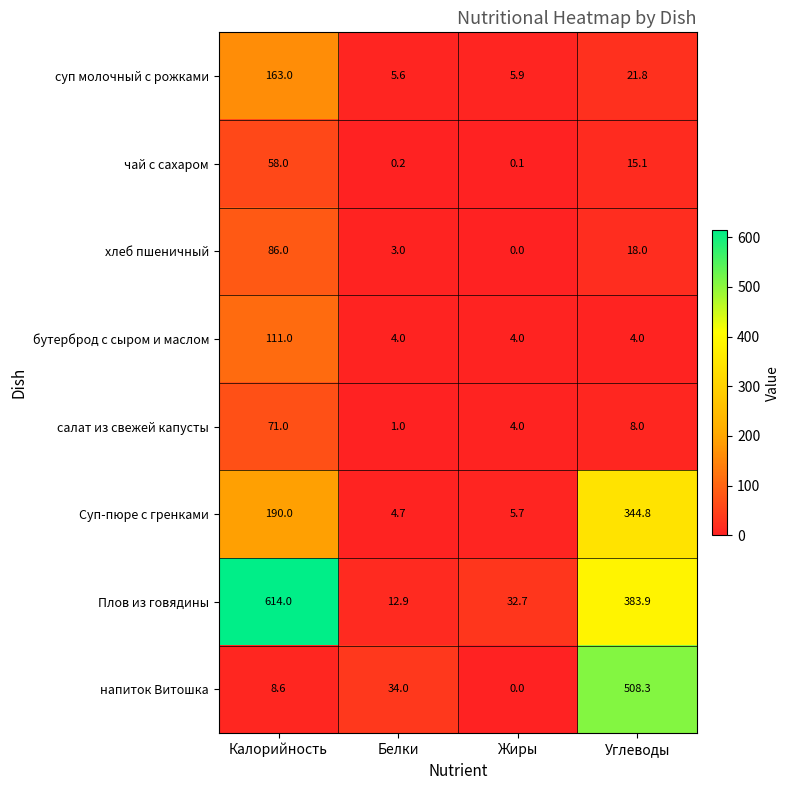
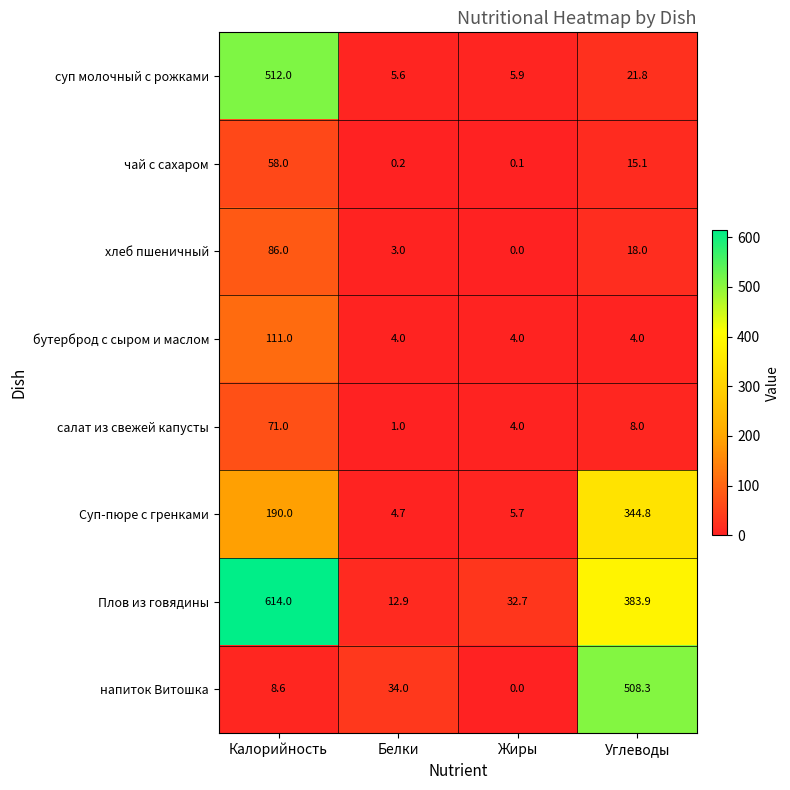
  {
    "суп молочный с рожками": {
-     "Калорийность": 163.0,
+     "Калорийность": 512.0,
      "Белки": 5.6,
      "Жиры": 5.9,
      "Углеводы": 21.8
    },
    "чай с сахаром": {
      "Калорийность": 58.0,
      "Белки": 0.2,
      "Жиры": 0.1,
      "Углеводы": 15.1
    },
    "хлеб пшеничный": {
      "Калорийность": 86.0,
      "Белки": 3.0,
      "Жиры": 0.0,
      "Углеводы": 18.0
    },
    "бутерброд с сыром и маслом": {
      "Калорийность": 111.0,
      "Белки": 4.0,
      "Жиры": 4.0,
      "Углеводы": 4.0
    },
    "салат из свежей капусты": {
      "Калорийность": 71.0,
      "Белки": 1.0,
      "Жиры": 4.0,
      "Углеводы": 8.0
    },
    "Суп-пюре с гренками": {
      "Калорийность": 190.0,
      "Белки": 4.7,
      "Жиры": 5.7,
      "Углеводы": 344.8
    },
    "Плов из говядины": {
      "Калорийность": 614.0,
      "Белки": 12.9,
      "Жиры": 32.7,
      "Углеводы": 383.9
    },
    "напиток Витошка": {
      "Калорийность": 8.6,
      "Белки": 34.0,
      "Жиры": 0.0,
      "Углеводы": 508.3
    }
  }
